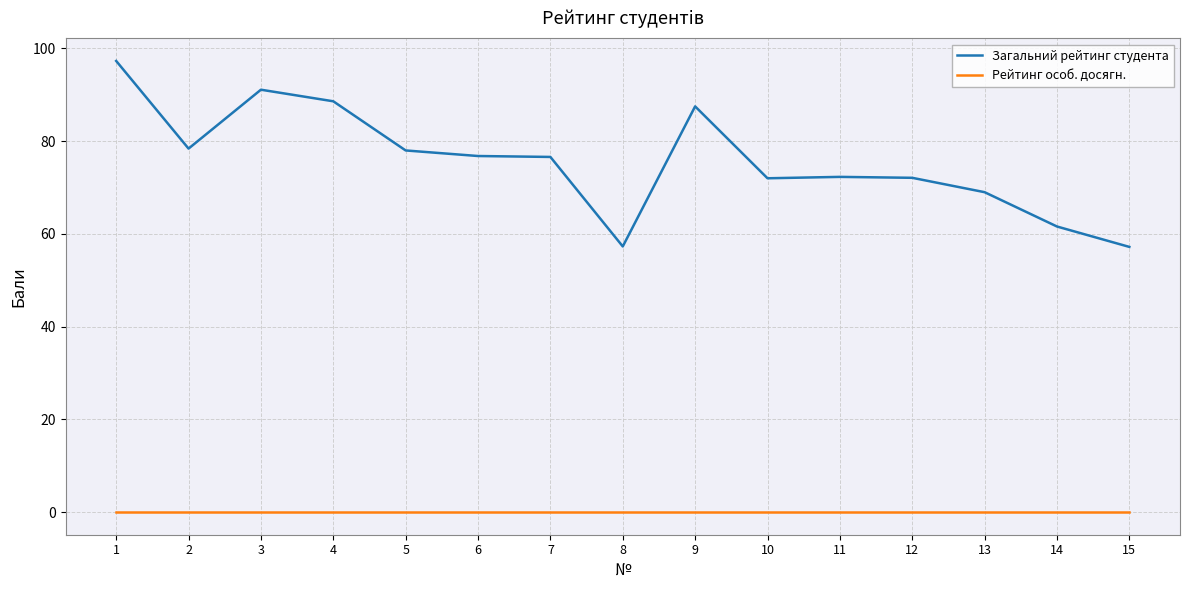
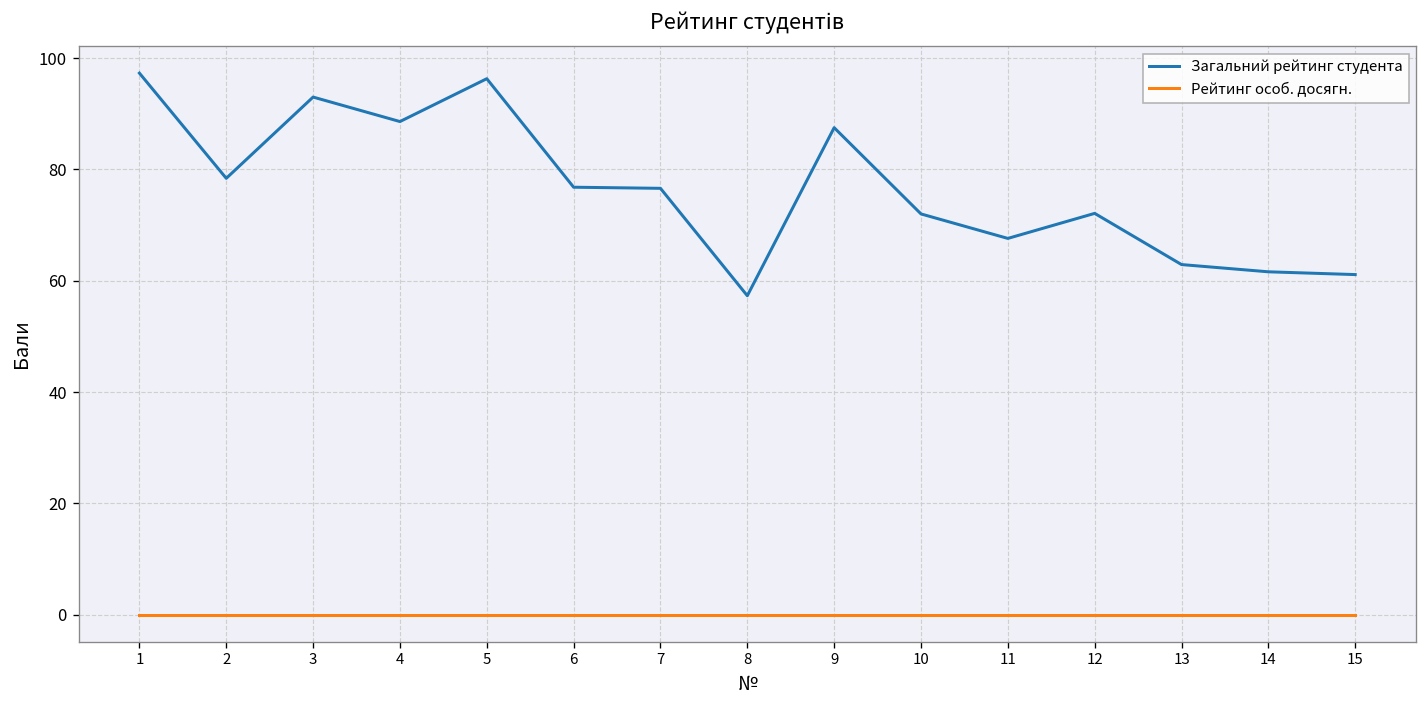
  {
    "Загальний рейтинг студента": {
      "1": 97,
      "2": 78,
-     "3": 91,
+     "3": 93,
      "4": 89,
-     "5": 78,
+     "5": 96,
      "6": 77,
      "7": 77,
      "8": 57,
      "9": 88,
      "10": 72,
-     "11": 72,
+     "11": 68,
      "12": 72,
-     "13": 69,
+     "13": 63,
      "14": 62,
-     "15": 57
+     "15": 61
    },
    "Рейтинг особ. досягн.": {
      "1": 0,
      "2": 0,
      "3": 0,
      "4": 0,
      "5": 0,
      "6": 0,
      "7": 0,
      "8": 0,
      "9": 0,
      "10": 0,
      "11": 0,
      "12": 0,
      "13": 0,
      "14": 0,
      "15": 0
    }
  }
